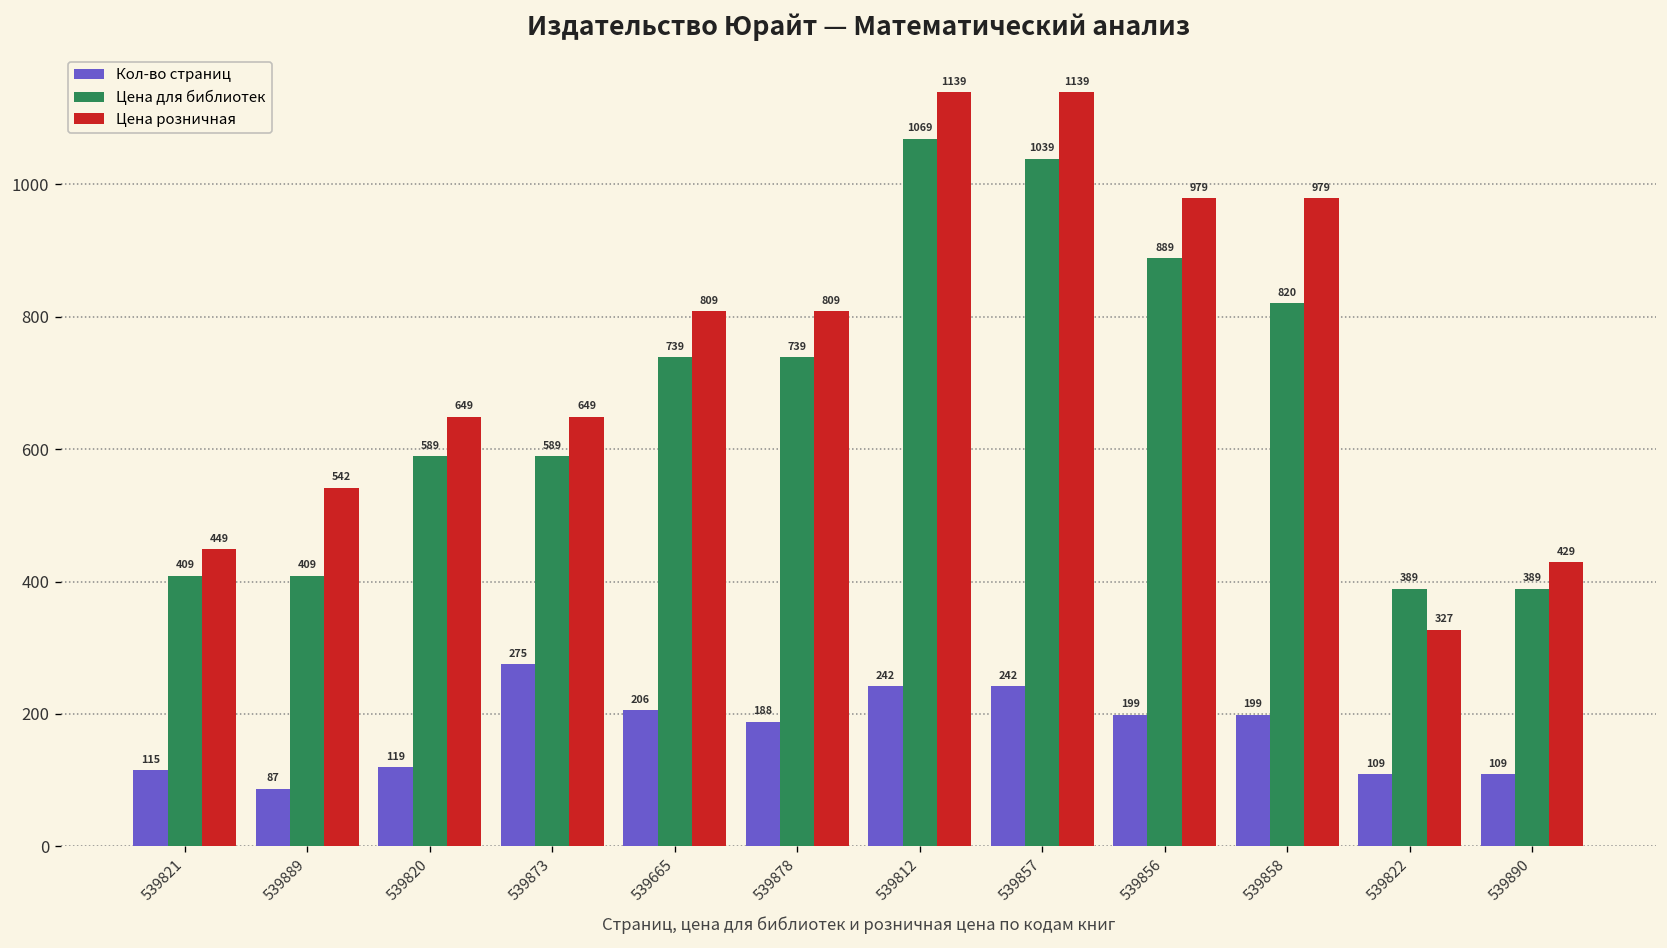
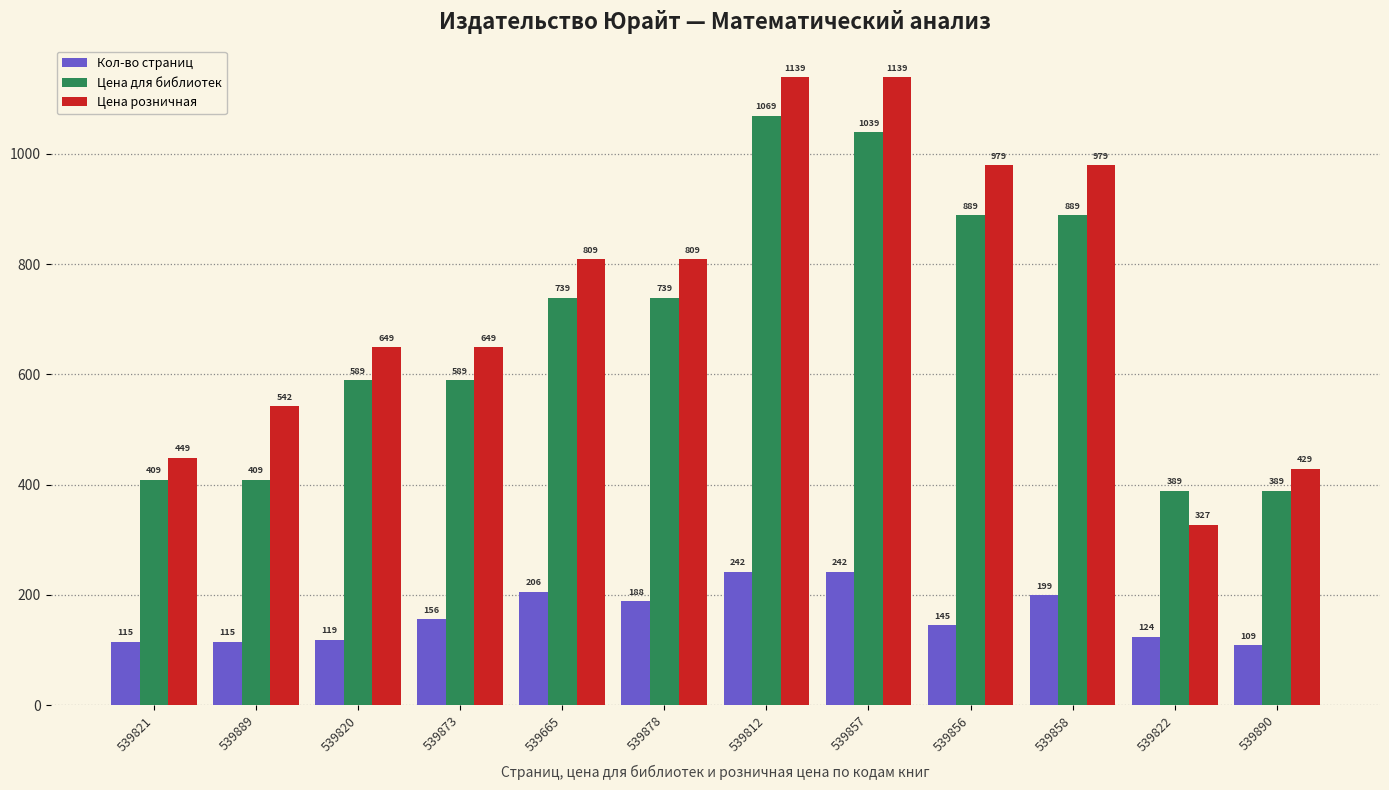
  {
    "Кол-во страниц": {
      "539821": 115,
-     "539889": 87,
+     "539889": 115,
      "539820": 119,
-     "539873": 275,
+     "539873": 156,
      "539665": 206,
      "539878": 188,
      "539812": 242,
      "539857": 242,
-     "539856": 199,
+     "539856": 145,
      "539858": 199,
-     "539822": 109,
+     "539822": 124,
      "539890": 109
    },
    "Цена для библиотек": {
      "539821": 409,
      "539889": 409,
      "539820": 589,
      "539873": 589,
      "539665": 739,
      "539878": 739,
      "539812": 1069,
      "539857": 1039,
      "539856": 889,
-     "539858": 820,
+     "539858": 889,
      "539822": 389,
      "539890": 389
    },
    "Цена розничная": {
      "539821": 449,
      "539889": 542,
      "539820": 649,
      "539873": 649,
      "539665": 809,
      "539878": 809,
      "539812": 1139,
      "539857": 1139,
      "539856": 979,
      "539858": 979,
      "539822": 327,
      "539890": 429
    }
  }
